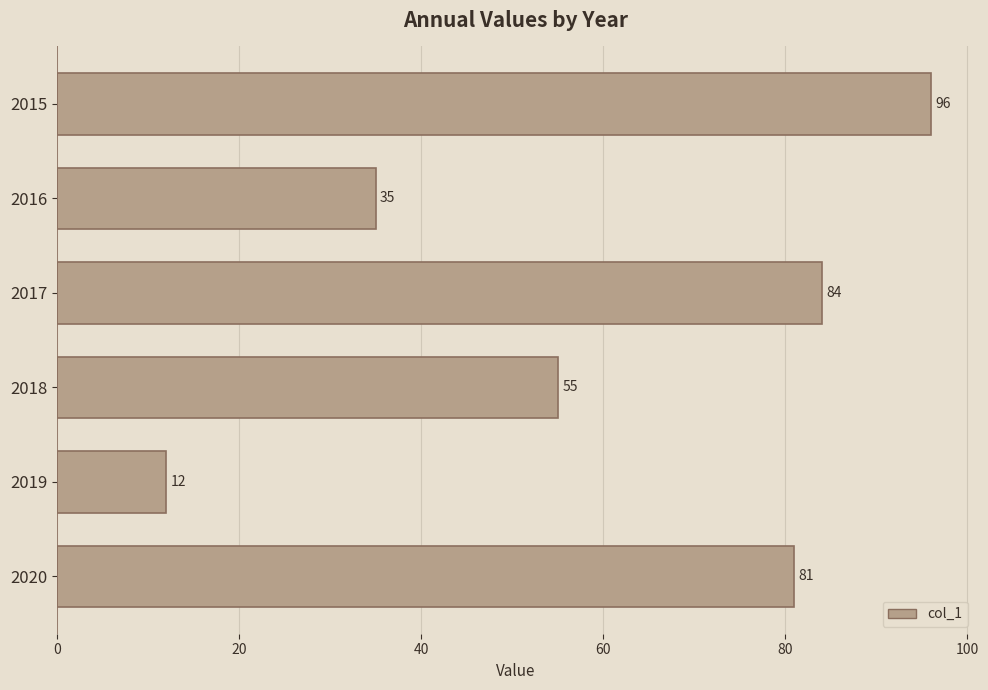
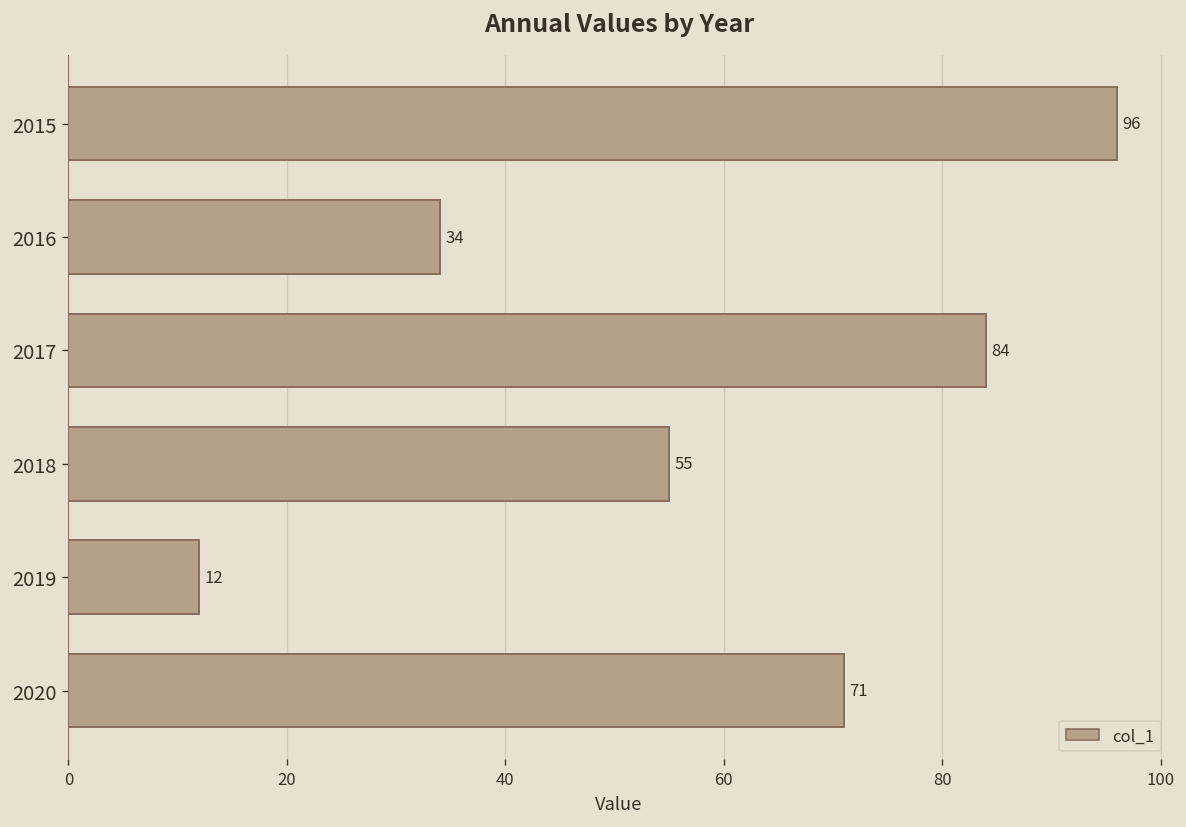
  {
    "2015": 96,
-   "2016": 35,
+   "2016": 34,
    "2017": 84,
    "2018": 55,
    "2019": 12,
-   "2020": 81
+   "2020": 71
  }
